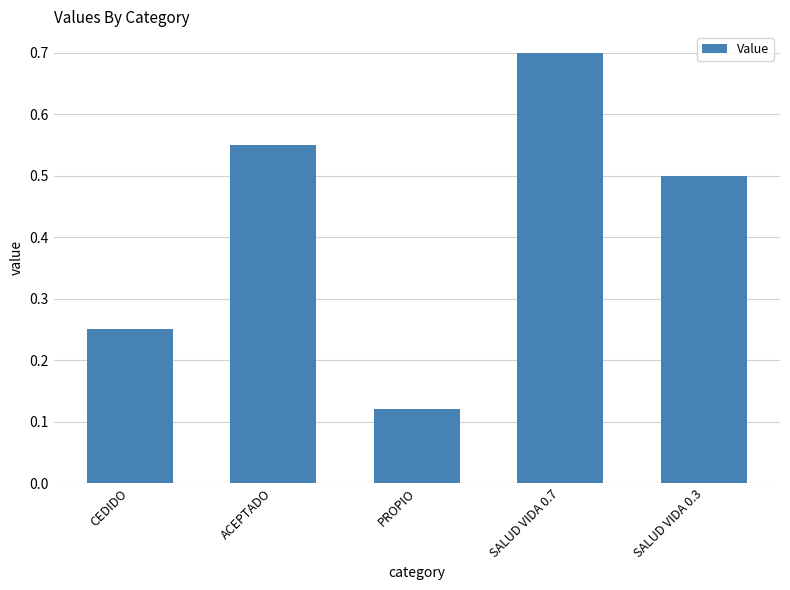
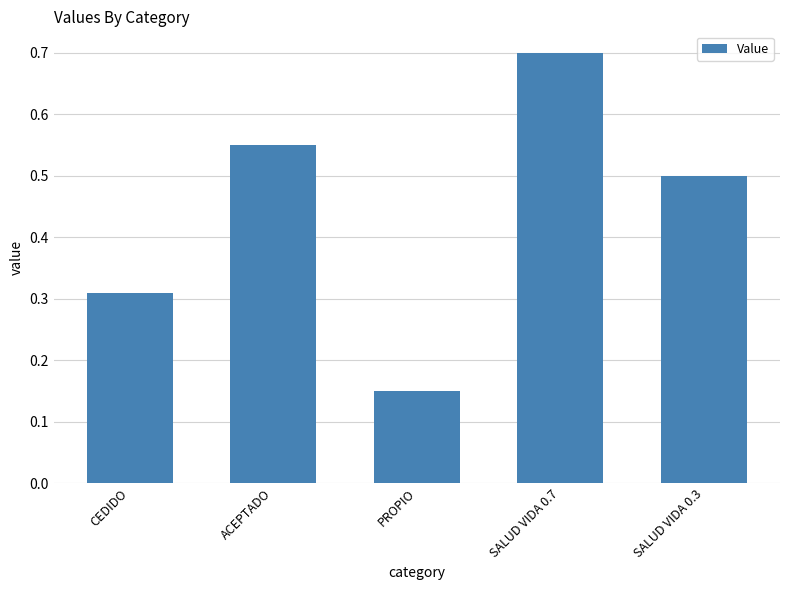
  {
-   "CEDIDO": 0.25,
+   "CEDIDO": 0.31,
    "ACEPTADO": 0.55,
-   "PROPIO": 0.12,
+   "PROPIO": 0.15,
    "SALUD VIDA 0.7": 0.70,
    "SALUD VIDA 0.3": 0.50
  }
